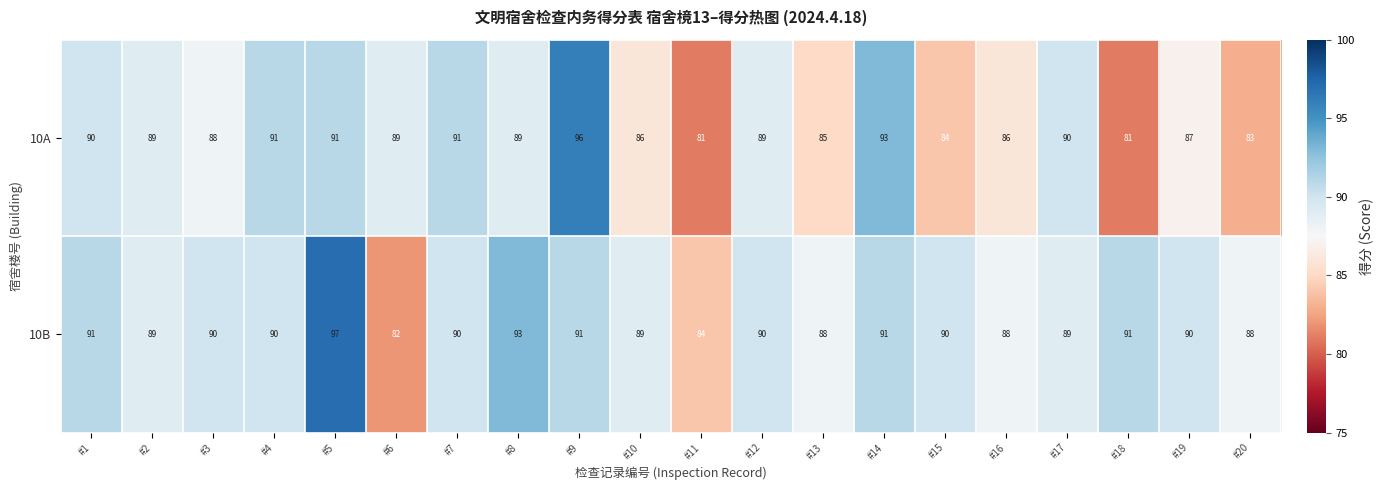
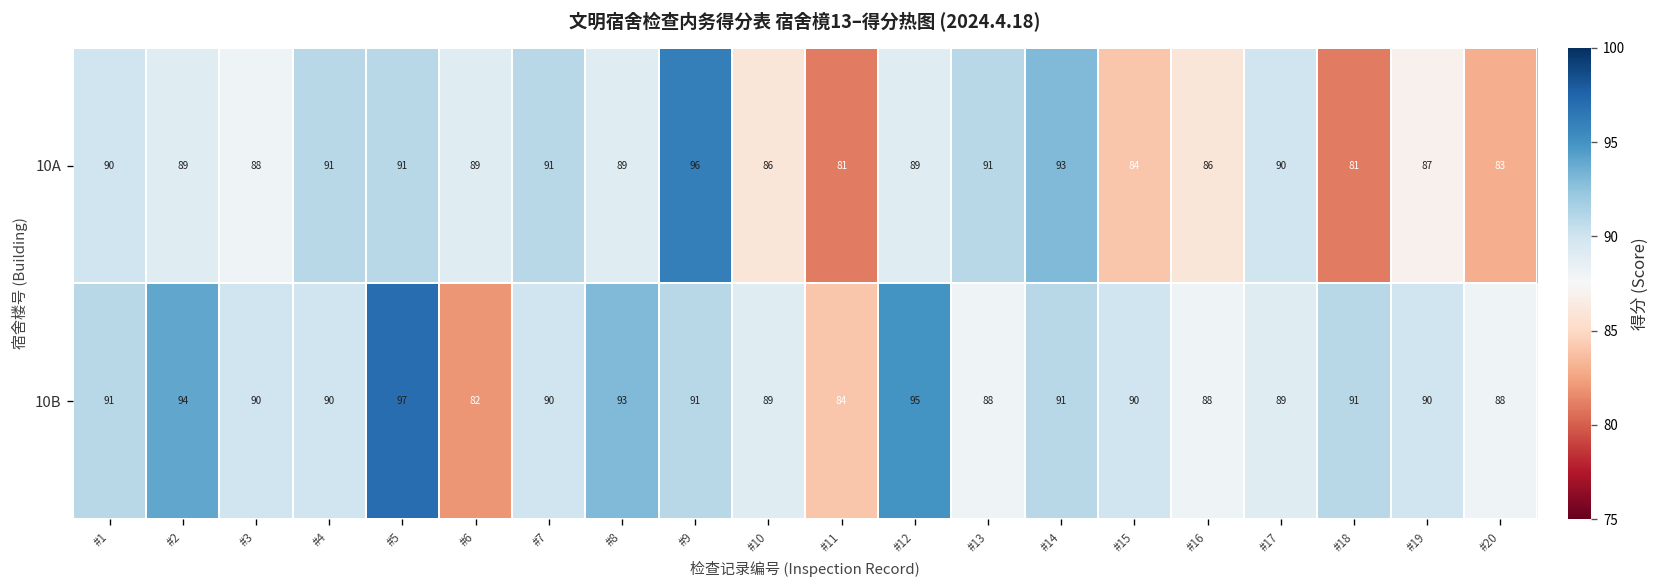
  {
    "10A": {
      "#1": 90,
      "#2": 89,
      "#3": 88,
      "#4": 91,
      "#5": 91,
      "#6": 89,
      "#7": 91,
      "#8": 89,
      "#9": 96,
      "#10": 86,
      "#11": 81,
      "#12": 89,
-     "#13": 85,
+     "#13": 91,
      "#14": 93,
      "#15": 84,
      "#16": 86,
      "#17": 90,
      "#18": 81,
      "#19": 87,
      "#20": 83
    },
    "10B": {
      "#1": 91,
-     "#2": 89,
+     "#2": 94,
      "#3": 90,
      "#4": 90,
      "#5": 97,
      "#6": 82,
      "#7": 90,
      "#8": 93,
      "#9": 91,
      "#10": 89,
      "#11": 84,
-     "#12": 90,
+     "#12": 95,
      "#13": 88,
      "#14": 91,
      "#15": 90,
      "#16": 88,
      "#17": 89,
      "#18": 91,
      "#19": 90,
      "#20": 88
    }
  }
